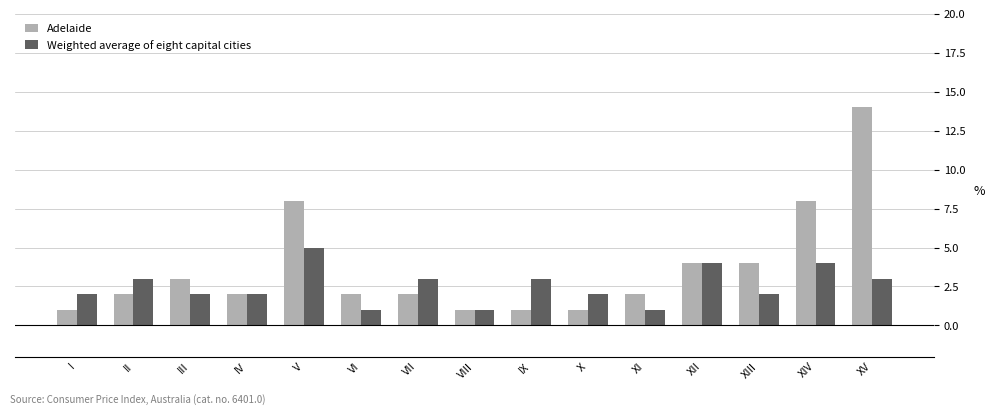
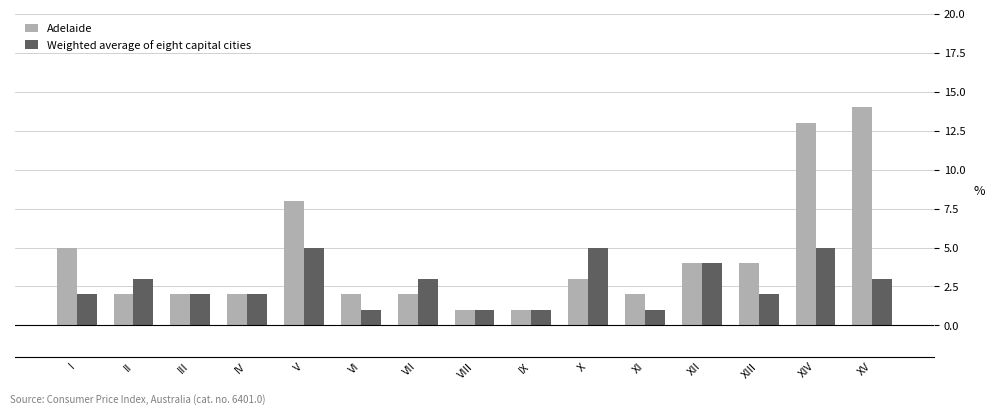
  {
    "Adelaide": {
-     "I": 1,
+     "I": 5,
      "II": 2,
-     "III": 3,
+     "III": 2,
      "IV": 2,
      "V": 8,
      "VI": 2,
      "VII": 2,
      "VIII": 1,
      "IX": 1,
-     "X": 1,
+     "X": 3,
      "XI": 2,
      "XII": 4,
      "XIII": 4,
-     "XIV": 8,
+     "XIV": 13,
      "XV": 14
    },
    "Weighted average of eight capital cities": {
      "I": 2,
      "II": 3,
      "III": 2,
      "IV": 2,
      "V": 5,
      "VI": 1,
      "VII": 3,
      "VIII": 1,
-     "IX": 3,
-     "X": 2,
+     "IX": 1,
+     "X": 5,
      "XI": 1,
      "XII": 4,
      "XIII": 2,
-     "XIV": 4,
+     "XIV": 5,
      "XV": 3
    }
  }
